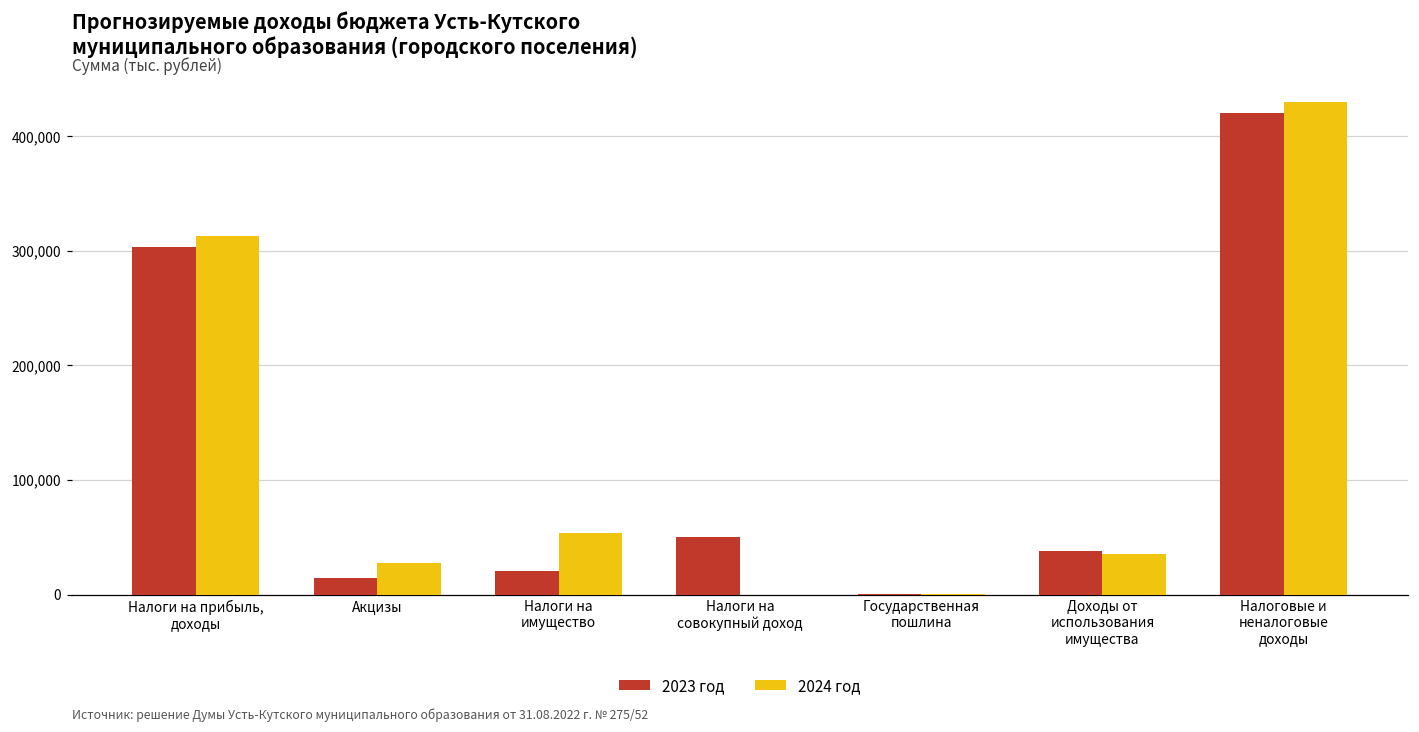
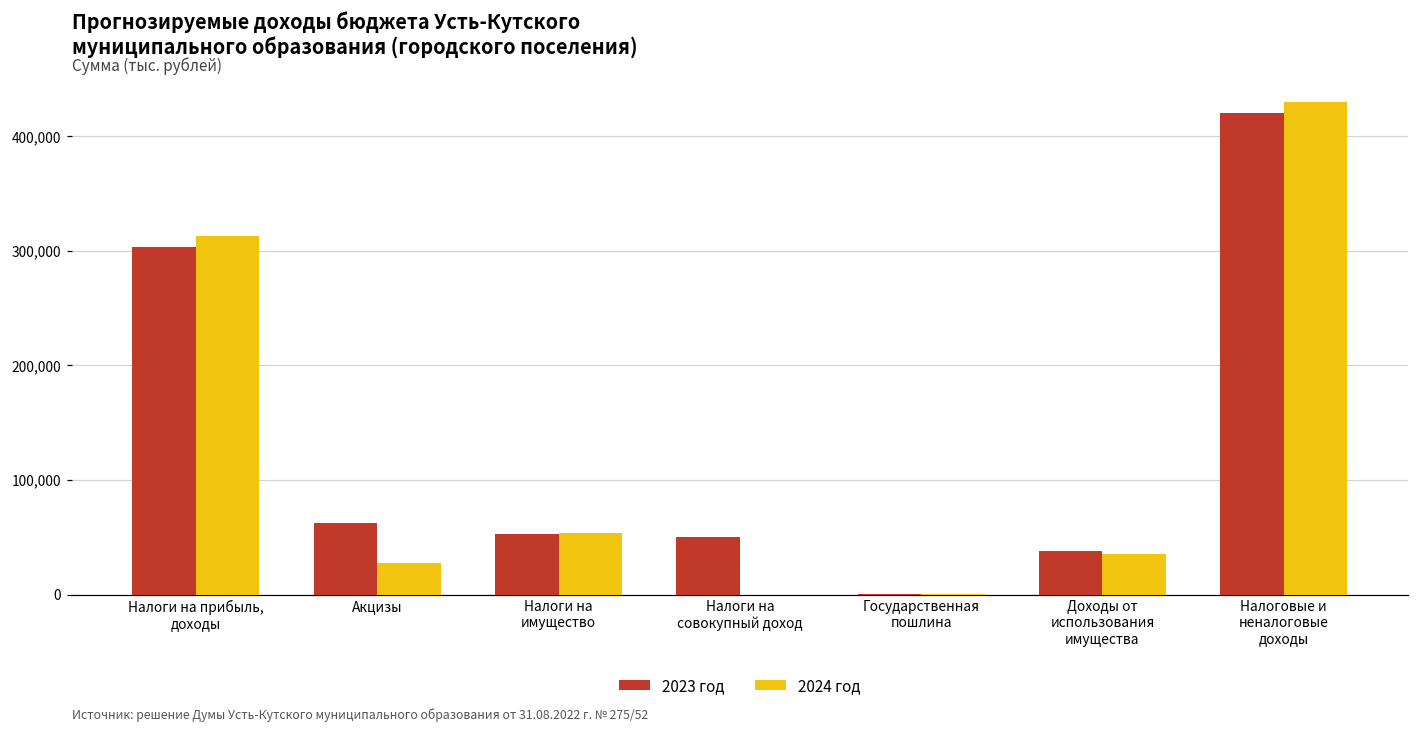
  {
    "2023 год": {
      "Налоги на прибыль, доходы": "303,000",
-     "Акцизы": "15,000",
-     "Налоги на имущество": "20,000",
+     "Акцизы": "62,000",
+     "Налоги на имущество": "53,000",
      "Налоги на совокупный доход": "50,000",
      "Доходы от использования имущества": "38,000",
      "Налоговые и неналоговые доходы": "420,000"
    },
    "2024 год": {
      "Налоги на прибыль, доходы": "313,000",
      "Акцизы": "28,000",
      "Налоги на имущество": "53,000",
      "Доходы от использования имущества": "36,000",
      "Налоговые и неналоговые доходы": "430,000"
    }
  }
